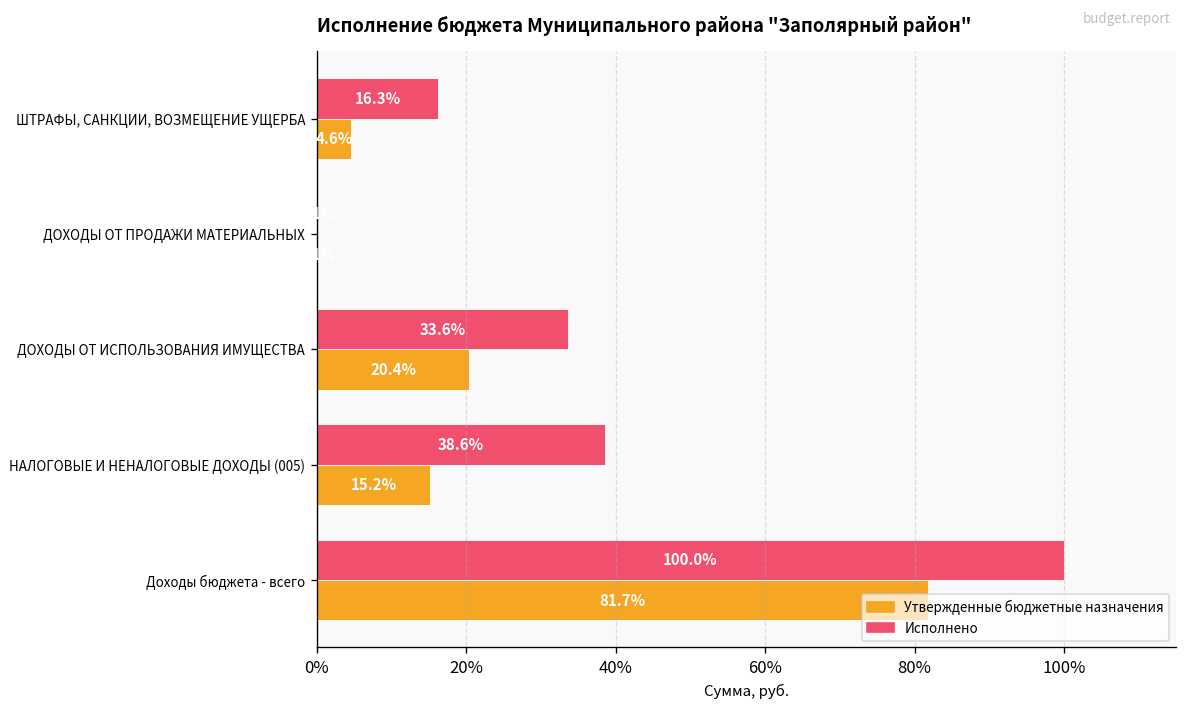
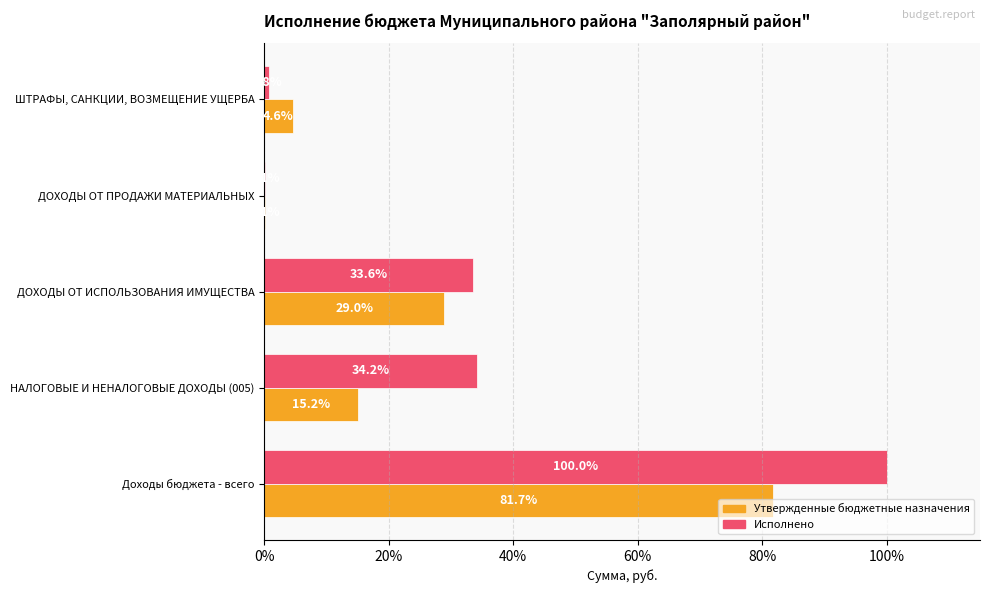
  {
    "Утвержденные бюджетные назначения": {
      "ШТРАФЫ, САНКЦИИ, ВОЗМЕЩЕНИЕ УЩЕРБА": "4.6%",
-     "ДОХОДЫ ОТ ИСПОЛЬЗОВАНИЯ ИМУЩЕСТВА": "20.4%",
+     "ДОХОДЫ ОТ ИСПОЛЬЗОВАНИЯ ИМУЩЕСТВА": "29.0%",
      "НАЛОГОВЫЕ И НЕНАЛОГОВЫЕ ДОХОДЫ (005)": "15.2%"
    },
    "Исполнено": {
-     "ШТРАФЫ, САНКЦИИ, ВОЗМЕЩЕНИЕ УЩЕРБА": "16%",
+     "ШТРАФЫ, САНКЦИИ, ВОЗМЕЩЕНИЕ УЩЕРБА": "1%",
      "ДОХОДЫ ОТ ИСПОЛЬЗОВАНИЯ ИМУЩЕСТВА": "33.6%",
-     "НАЛОГОВЫЕ И НЕНАЛОГОВЫЕ ДОХОДЫ (005)": "38.6%",
+     "НАЛОГОВЫЕ И НЕНАЛОГОВЫЕ ДОХОДЫ (005)": "34.2%",
      "Доходы бюджета - всего": "100.0%"
    }
  }
